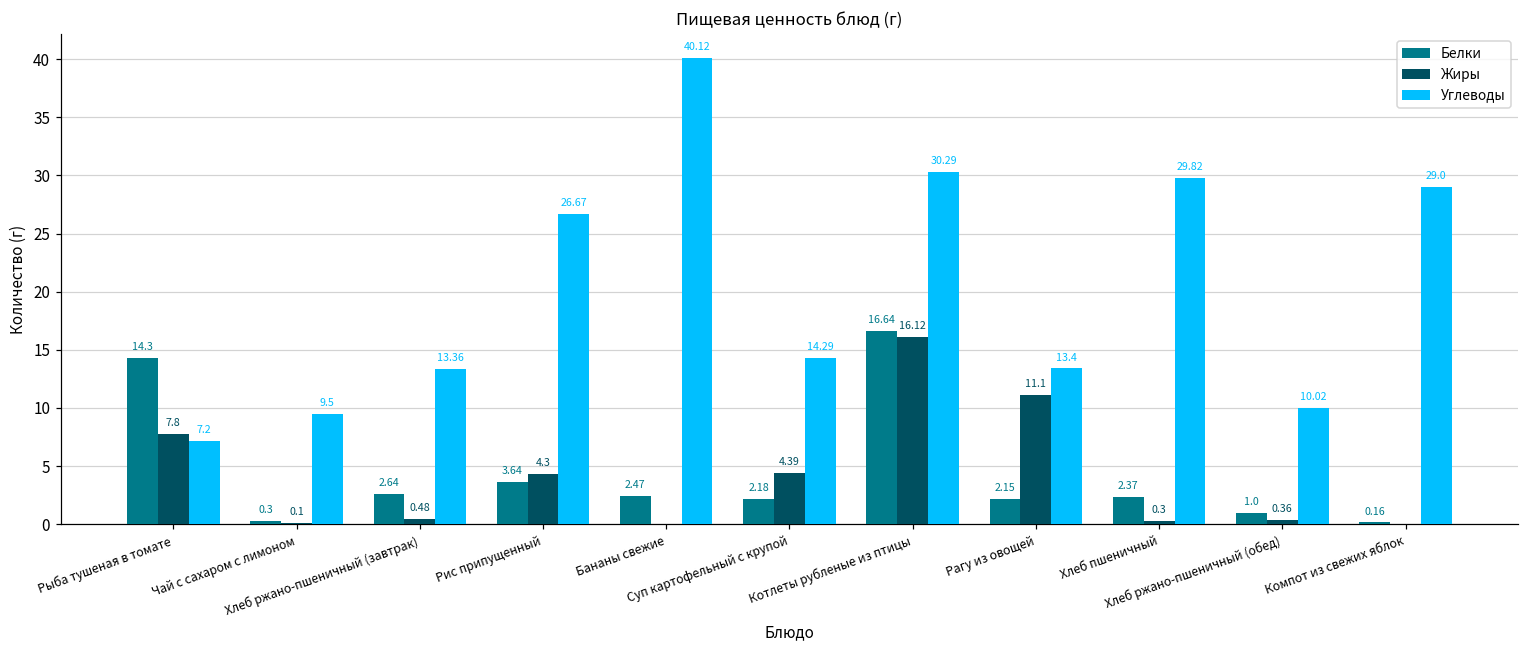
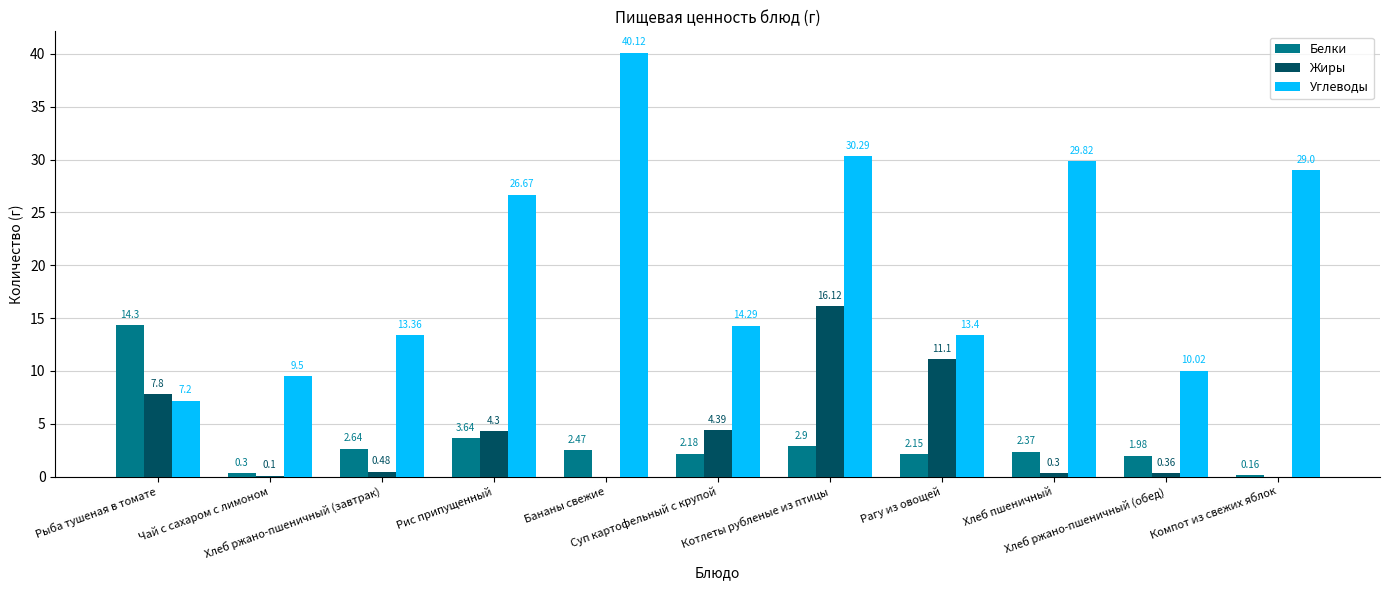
  {
    "Белки": {
      "Рыба тушеная в томате": 14.3,
      "Чай с сахаром с лимоном": 0.3,
      "Хлеб ржано-пшеничный (завтрак)": 2.64,
      "Рис припущенный": 3.64,
      "Бананы свежие": 2.47,
      "Суп картофельный с крупой": 2.18,
-     "Котлеты рубленые из птицы": 16.64,
+     "Котлеты рубленые из птицы": 2.9,
      "Рагу из овощей": 2.15,
      "Хлеб пшеничный": 2.37,
-     "Хлеб ржано-пшеничный (обед)": 1.0,
+     "Хлеб ржано-пшеничный (обед)": 1.98,
      "Компот из свежих яблок": 0.16
    },
    "Жиры": {
      "Рыба тушеная в томате": 7.8,
      "Чай с сахаром с лимоном": 0.1,
      "Хлеб ржано-пшеничный (завтрак)": 0.48,
      "Рис припущенный": 4.3,
      "Суп картофельный с крупой": 4.39,
      "Котлеты рубленые из птицы": 16.12,
      "Рагу из овощей": 11.1,
      "Хлеб пшеничный": 0.3,
      "Хлеб ржано-пшеничный (обед)": 0.36
    },
    "Углеводы": {
      "Рыба тушеная в томате": 7.2,
      "Чай с сахаром с лимоном": 9.5,
      "Хлеб ржано-пшеничный (завтрак)": 13.36,
      "Рис припущенный": 26.67,
      "Бананы свежие": 40.12,
      "Суп картофельный с крупой": 14.29,
      "Котлеты рубленые из птицы": 30.29,
      "Рагу из овощей": 13.4,
      "Хлеб пшеничный": 29.82,
      "Хлеб ржано-пшеничный (обед)": 10.02,
      "Компот из свежих яблок": 29.0
    }
  }
